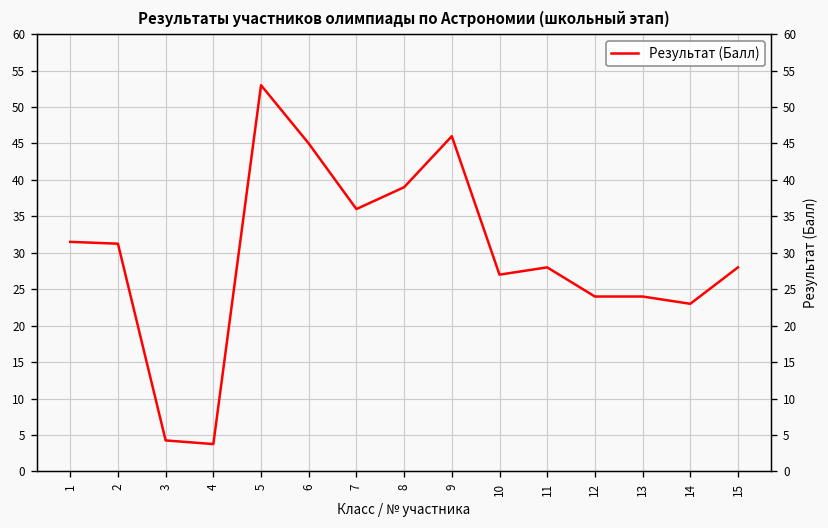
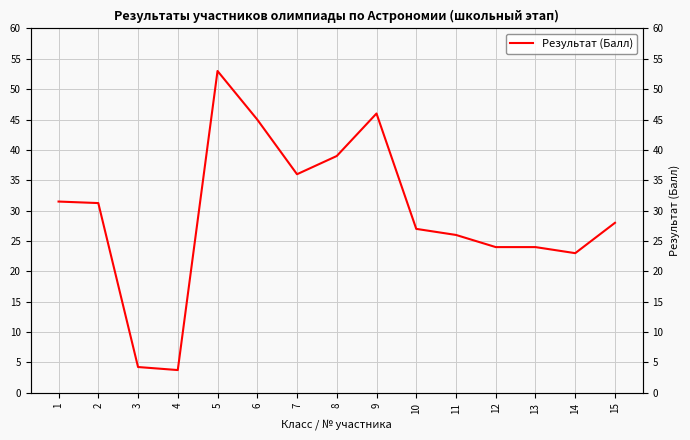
  {
    "1": 32,
    "2": 31,
    "3": 4,
    "4": 4,
    "5": 53,
    "6": 45,
    "7": 36,
    "8": 39,
    "9": 46,
    "10": 27,
-   "11": 28,
+   "11": 26,
    "12": 24,
    "13": 24,
    "14": 23,
    "15": 28
  }
